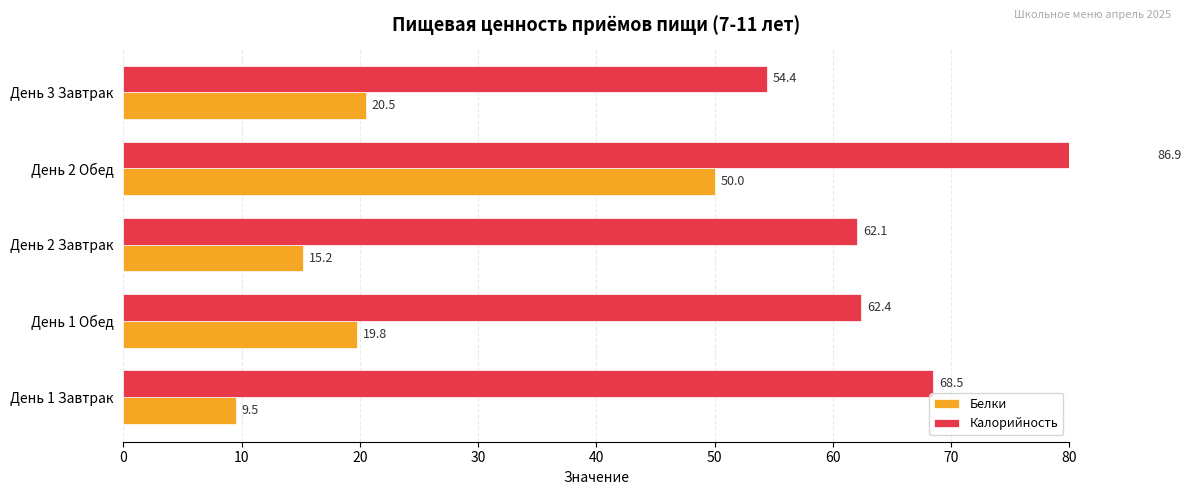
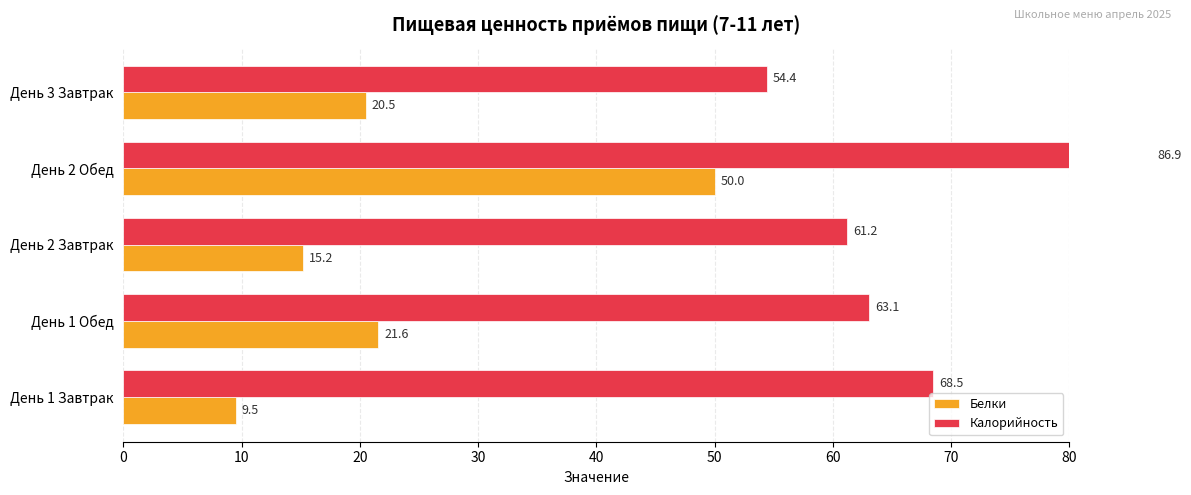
  {
    "Белки": {
      "День 3 Завтрак": 20.5,
      "День 2 Обед": 50.0,
      "День 2 Завтрак": 15.2,
-     "День 1 Обед": 19.8,
+     "День 1 Обед": 21.6,
      "День 1 Завтрак": 9.5
    },
    "Калорийность": {
      "День 3 Завтрак": 54.4,
-     "День 2 Завтрак": 62.1,
-     "День 1 Обед": 62.4,
+     "День 2 Завтрак": 61.2,
+     "День 1 Обед": 63.1,
      "День 1 Завтрак": 68.5
    }
  }
